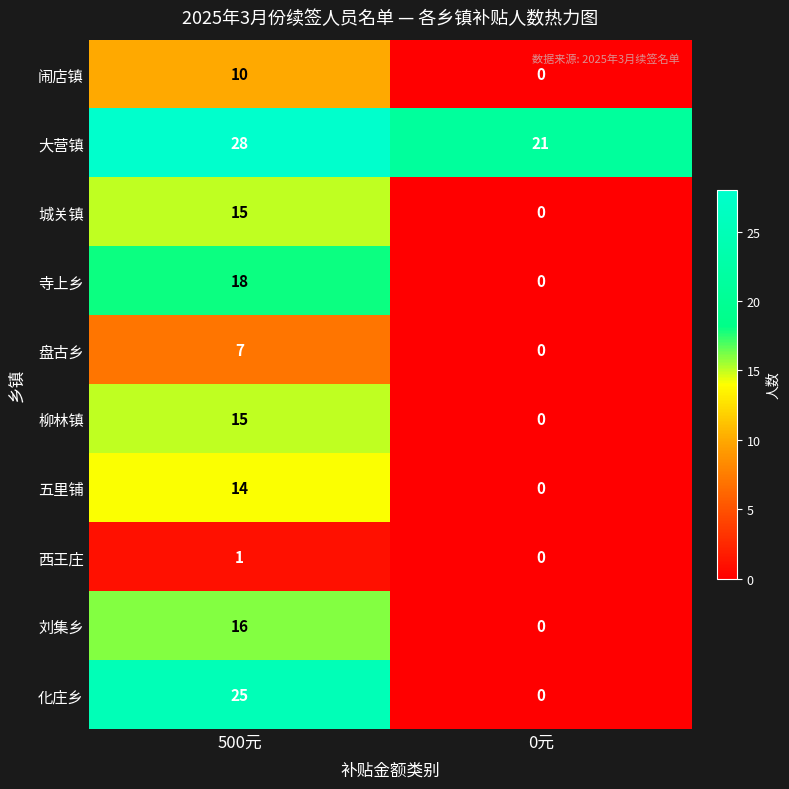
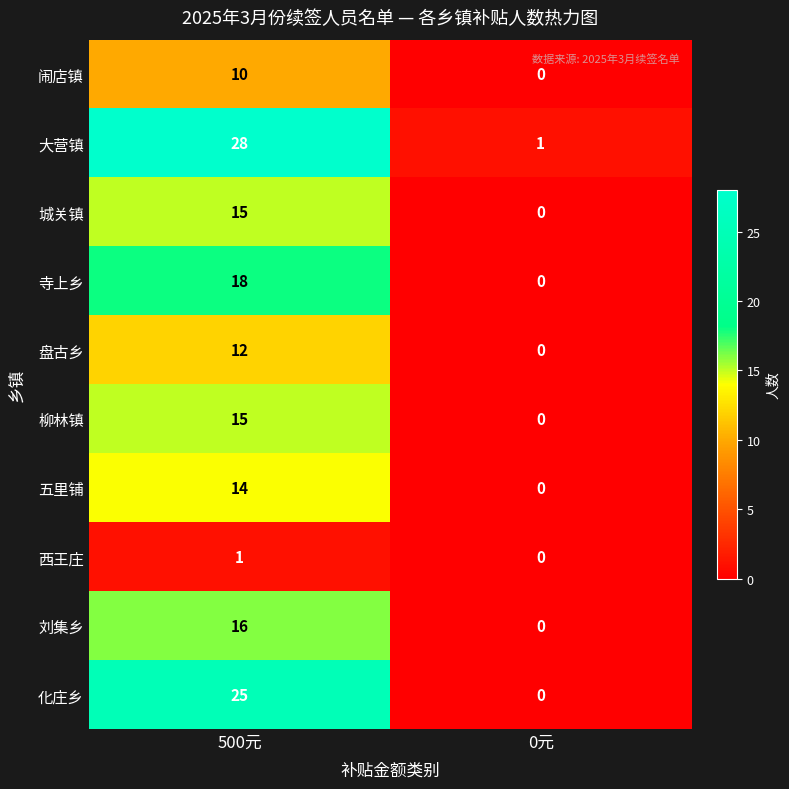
  {
    "闹店镇": {
      "500元": 10
    },
    "大营镇": {
      "500元": 28,
-     "0元": 21
+     "0元": 1
    },
    "城关镇": {
      "500元": 15,
      "0元": 0
    },
    "寺上乡": {
      "500元": 18,
      "0元": 0
    },
    "盘古乡": {
-     "500元": 7,
+     "500元": 12,
      "0元": 0
    },
    "柳林镇": {
      "500元": 15,
      "0元": 0
    },
    "五里铺": {
      "500元": 14,
      "0元": 0
    },
    "西王庄": {
      "500元": 1,
      "0元": 0
    },
    "刘集乡": {
      "500元": 16,
      "0元": 0
    },
    "化庄乡": {
      "500元": 25,
      "0元": 0
    }
  }
